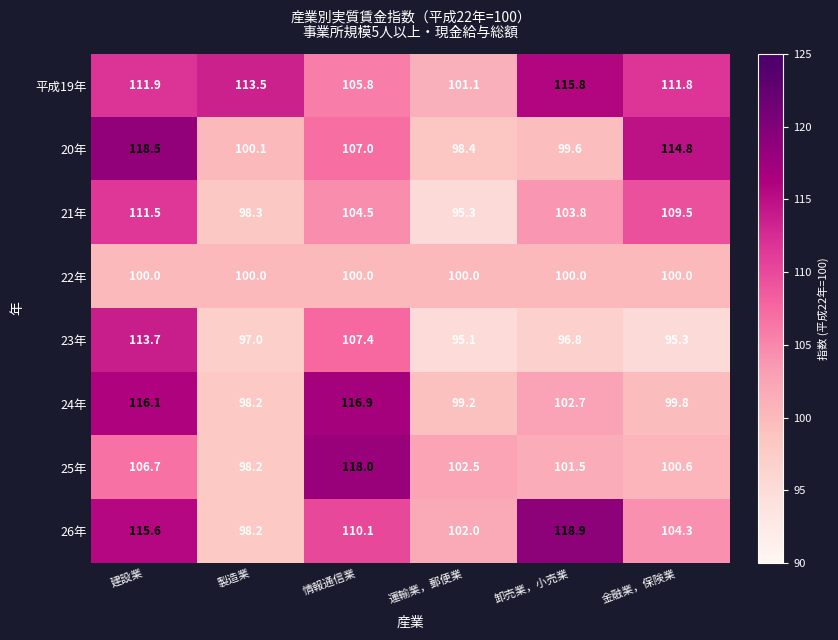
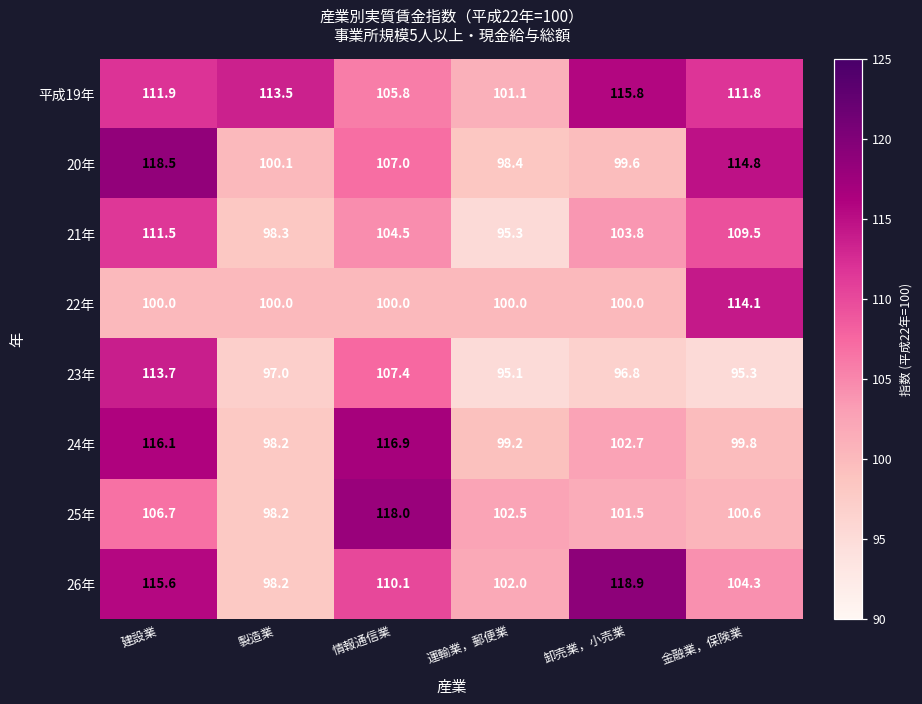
  {
    "平成19年": {
      "建設業": 111.9,
      "製造業": 113.5,
      "情報通信業": 105.8,
      "運輸業，郵便業": 101.1,
      "卸売業，小売業": 115.8,
      "金融業，保険業": 111.8
    },
    "20年": {
      "建設業": 118.5,
      "製造業": 100.1,
      "情報通信業": 107.0,
      "運輸業，郵便業": 98.4,
      "卸売業，小売業": 99.6,
      "金融業，保険業": 114.8
    },
    "21年": {
      "建設業": 111.5,
      "製造業": 98.3,
      "情報通信業": 104.5,
      "卸売業，小売業": 103.8,
      "金融業，保険業": 109.5
    },
    "22年": {
      "建設業": 100.0,
      "製造業": 100.0,
      "情報通信業": 100.0,
      "運輸業，郵便業": 100.0,
      "卸売業，小売業": 100.0,
-     "金融業，保険業": 100.0
+     "金融業，保険業": 114.1
    },
    "23年": {
      "建設業": 113.7,
      "製造業": 97.0,
      "情報通信業": 107.4,
      "卸売業，小売業": 96.8
    },
    "24年": {
      "建設業": 116.1,
      "製造業": 98.2,
      "情報通信業": 116.9,
      "運輸業，郵便業": 99.2,
      "卸売業，小売業": 102.7,
      "金融業，保険業": 99.8
    },
    "25年": {
      "建設業": 106.7,
      "製造業": 98.2,
      "情報通信業": 118.0,
      "運輸業，郵便業": 102.5,
      "卸売業，小売業": 101.5,
      "金融業，保険業": 100.6
    },
    "26年": {
      "建設業": 115.6,
      "製造業": 98.2,
      "情報通信業": 110.1,
      "運輸業，郵便業": 102.0,
      "卸売業，小売業": 118.9,
      "金融業，保険業": 104.3
    }
  }
